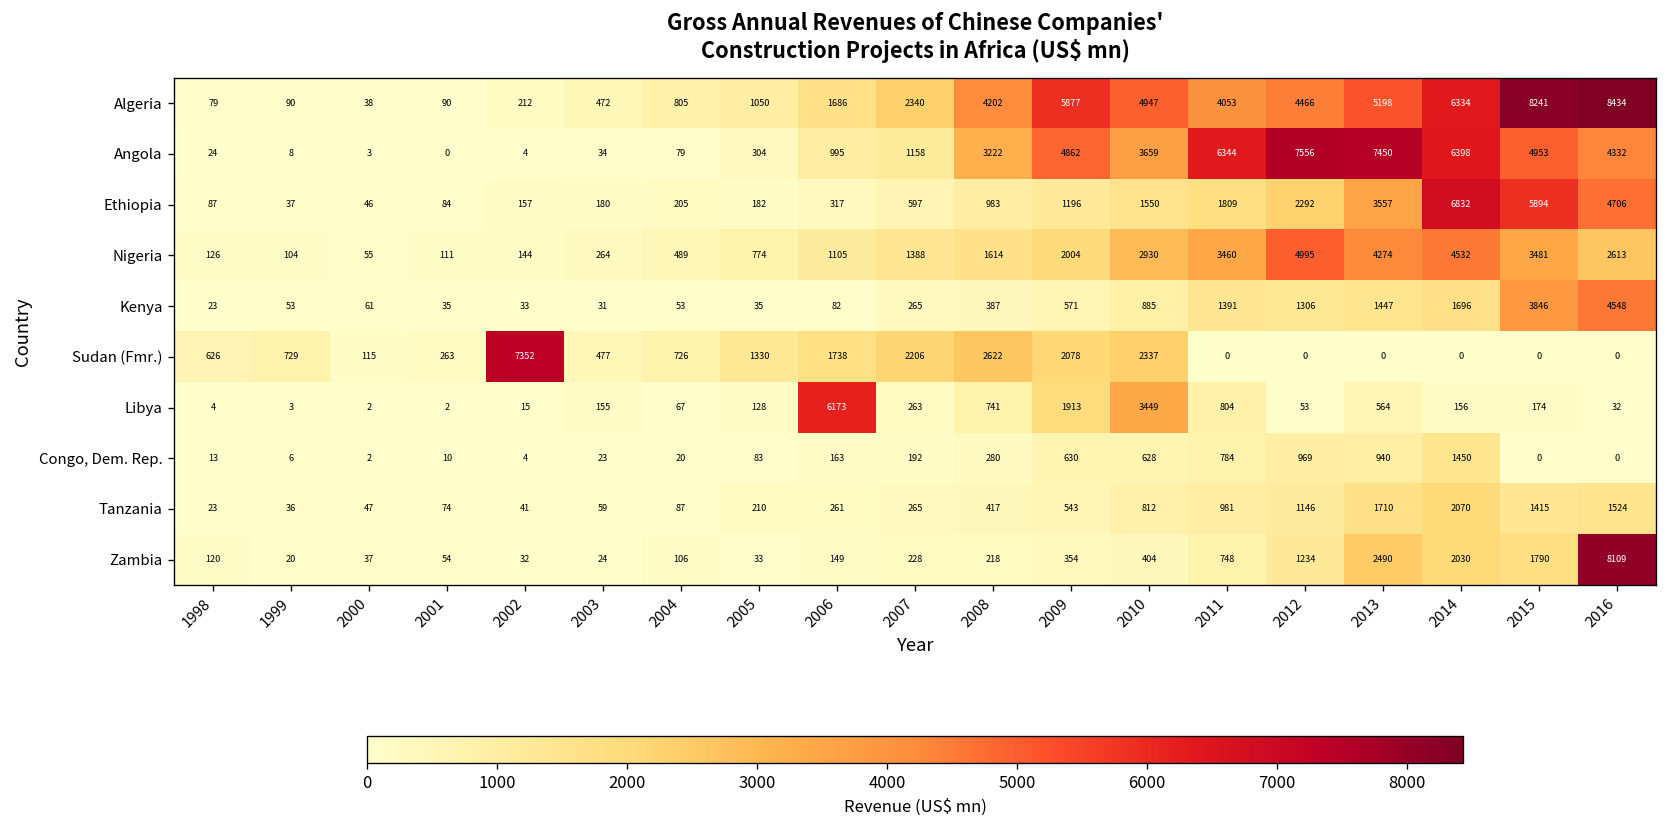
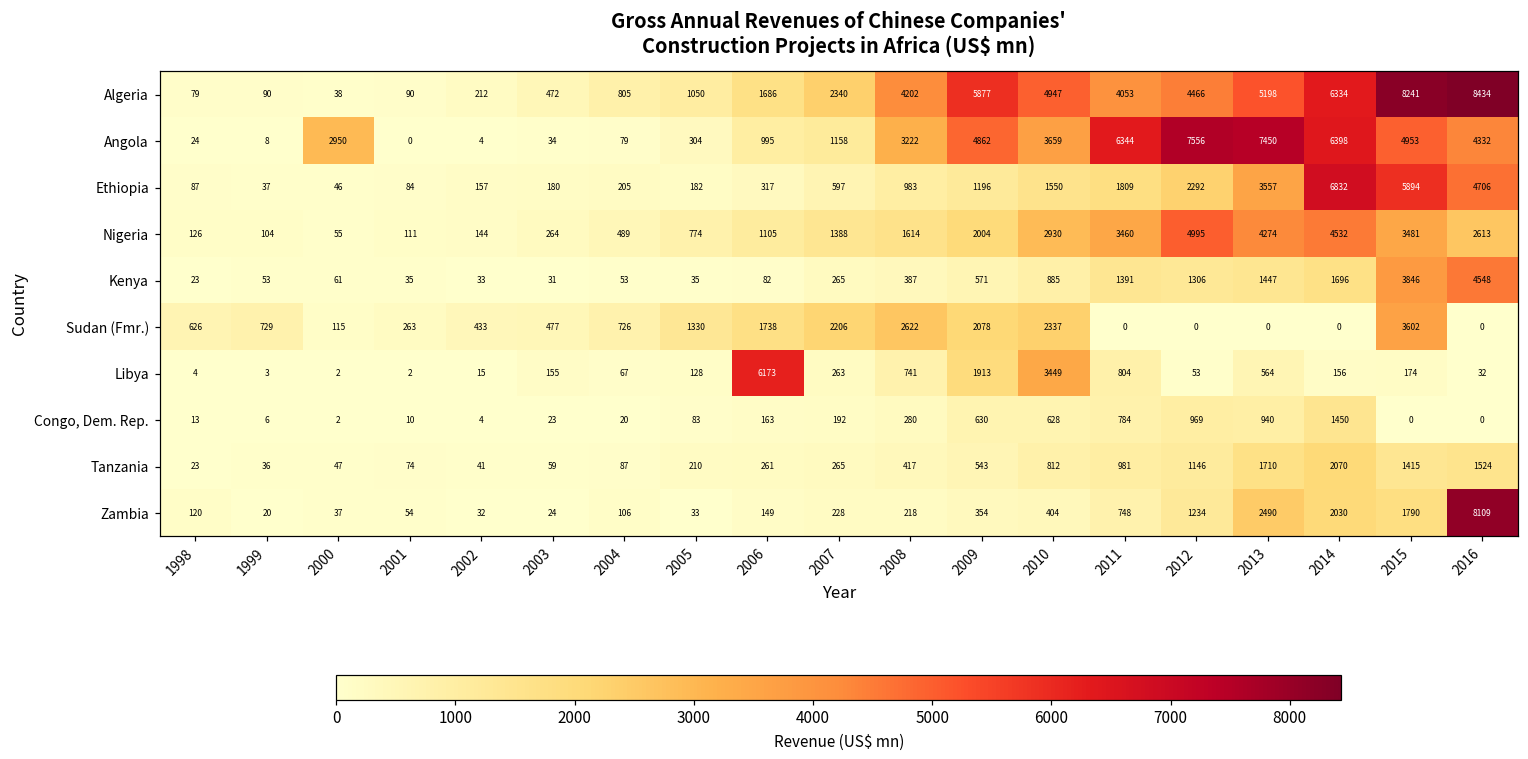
  {
    "Algeria": {
      "1998": 79,
      "1999": 90,
      "2000": 38,
      "2001": 90,
      "2002": 212,
      "2003": 472,
      "2004": 805,
      "2005": 1050,
      "2006": 1686,
      "2007": 2340,
      "2008": 4202,
      "2009": 5877,
      "2010": 4947,
      "2011": 4053,
      "2012": 4466,
      "2013": 5198,
      "2014": 6334,
      "2015": 8241,
      "2016": 8434
    },
    "Angola": {
      "1998": 24,
      "1999": 8,
-     "2000": 3,
+     "2000": 2950,
      "2001": 0,
      "2002": 4,
      "2003": 34,
      "2004": 79,
      "2005": 304,
      "2006": 995,
      "2007": 1158,
      "2008": 3222,
      "2009": 4862,
      "2010": 3659,
      "2011": 6344,
      "2012": 7556,
      "2013": 7450,
      "2014": 6398,
      "2015": 4953,
      "2016": 4332
    },
    "Ethiopia": {
      "1998": 87,
      "1999": 37,
      "2000": 46,
      "2001": 84,
      "2002": 157,
      "2003": 180,
      "2004": 205,
      "2005": 182,
      "2006": 317,
      "2007": 597,
      "2008": 983,
      "2009": 1196,
      "2010": 1550,
      "2011": 1809,
      "2012": 2292,
      "2013": 3557,
      "2014": 6832,
      "2015": 5894,
      "2016": 4706
    },
    "Nigeria": {
      "1998": 126,
      "1999": 104,
      "2000": 55,
      "2001": 111,
      "2002": 144,
      "2003": 264,
      "2004": 489,
      "2005": 774,
      "2006": 1105,
      "2007": 1388,
      "2008": 1614,
      "2009": 2004,
      "2010": 2930,
      "2011": 3460,
      "2012": 4995,
      "2013": 4274,
      "2014": 4532,
      "2015": 3481,
      "2016": 2613
    },
    "Kenya": {
      "1998": 23,
      "1999": 53,
      "2000": 61,
      "2001": 35,
      "2002": 33,
      "2003": 31,
      "2004": 53,
      "2005": 35,
      "2006": 82,
      "2007": 265,
      "2008": 387,
      "2009": 571,
      "2010": 885,
      "2011": 1391,
      "2012": 1306,
      "2013": 1447,
      "2014": 1696,
      "2015": 3846,
      "2016": 4548
    },
    "Sudan (Fmr.)": {
      "1998": 626,
      "1999": 729,
      "2000": 115,
      "2001": 263,
-     "2002": 7352,
+     "2002": 433,
      "2003": 477,
      "2004": 726,
      "2005": 1330,
      "2006": 1738,
      "2007": 2206,
      "2008": 2622,
      "2009": 2078,
      "2010": 2337,
      "2011": 0,
      "2012": 0,
      "2013": 0,
      "2014": 0,
-     "2015": 0,
+     "2015": 3602,
      "2016": 0
    },
    "Libya": {
      "1998": 4,
      "1999": 3,
      "2000": 2,
      "2001": 2,
      "2002": 15,
      "2003": 155,
      "2004": 67,
      "2005": 128,
      "2006": 6173,
      "2007": 263,
      "2008": 741,
      "2009": 1913,
      "2010": 3449,
      "2011": 804,
      "2012": 53,
      "2013": 564,
      "2014": 156,
      "2015": 174,
      "2016": 32
    },
    "Congo, Dem. Rep.": {
      "1998": 13,
      "1999": 6,
      "2000": 2,
      "2001": 10,
      "2002": 4,
      "2003": 23,
      "2004": 20,
      "2005": 83,
      "2006": 163,
      "2007": 192,
      "2008": 280,
      "2009": 630,
      "2010": 628,
      "2011": 784,
      "2012": 969,
      "2013": 940,
      "2014": 1450,
      "2015": 0,
      "2016": 0
    },
    "Tanzania": {
      "1998": 23,
      "1999": 36,
      "2000": 47,
      "2001": 74,
      "2002": 41,
      "2003": 59,
      "2004": 87,
      "2005": 210,
      "2006": 261,
      "2007": 265,
      "2008": 417,
      "2009": 543,
      "2010": 812,
      "2011": 981,
      "2012": 1146,
      "2013": 1710,
      "2014": 2070,
      "2015": 1415,
      "2016": 1524
    },
    "Zambia": {
      "1998": 120,
      "1999": 20,
      "2000": 37,
      "2001": 54,
      "2002": 32,
      "2003": 24,
      "2004": 106,
      "2005": 33,
      "2006": 149,
      "2007": 228,
      "2008": 218,
      "2009": 354,
      "2010": 404,
      "2011": 748,
      "2012": 1234,
      "2013": 2490,
      "2014": 2030,
      "2015": 1790,
      "2016": 8109
    }
  }
